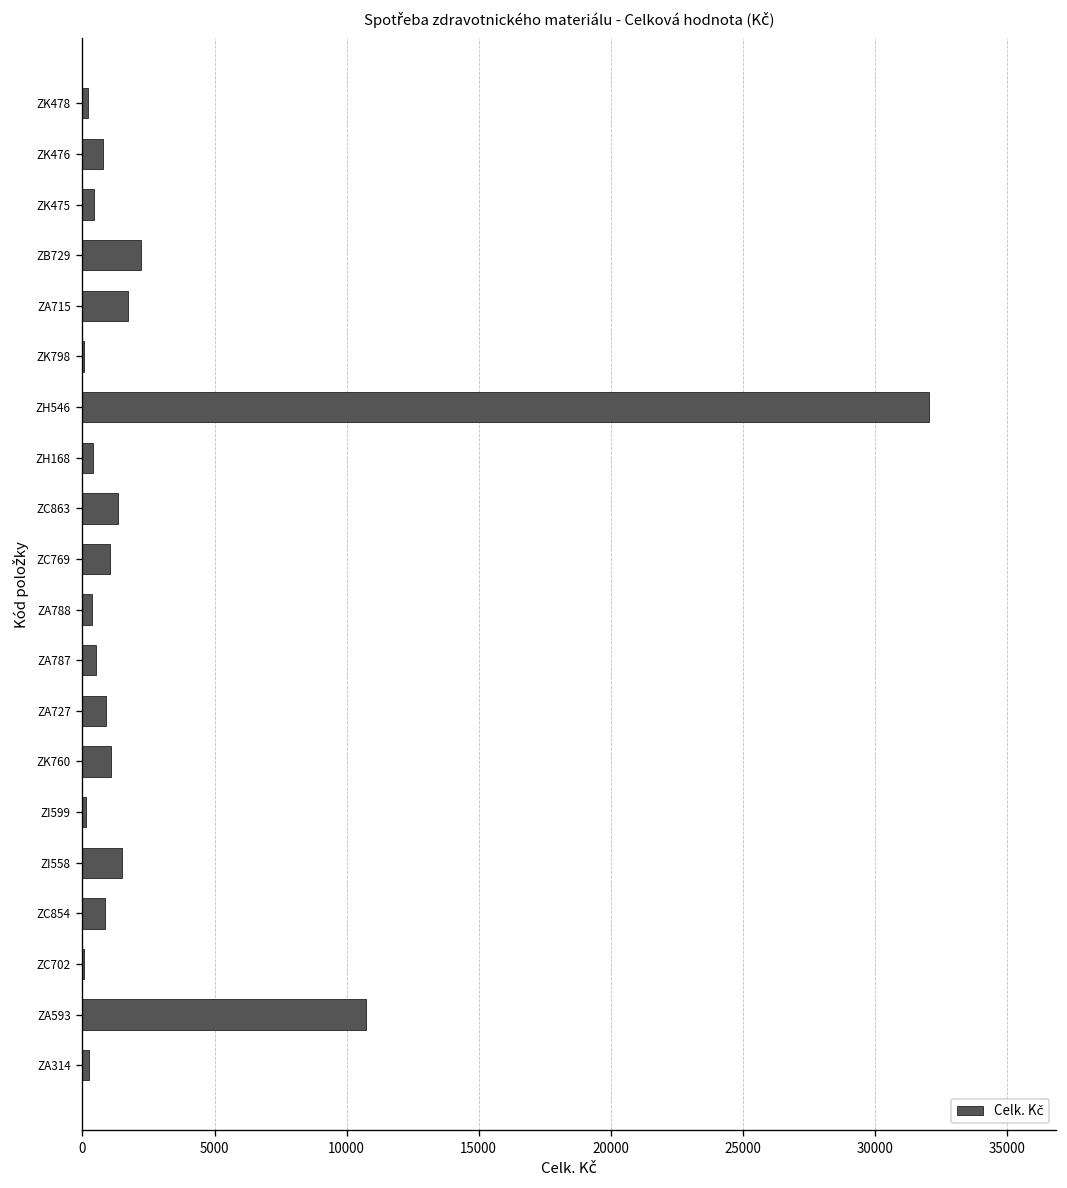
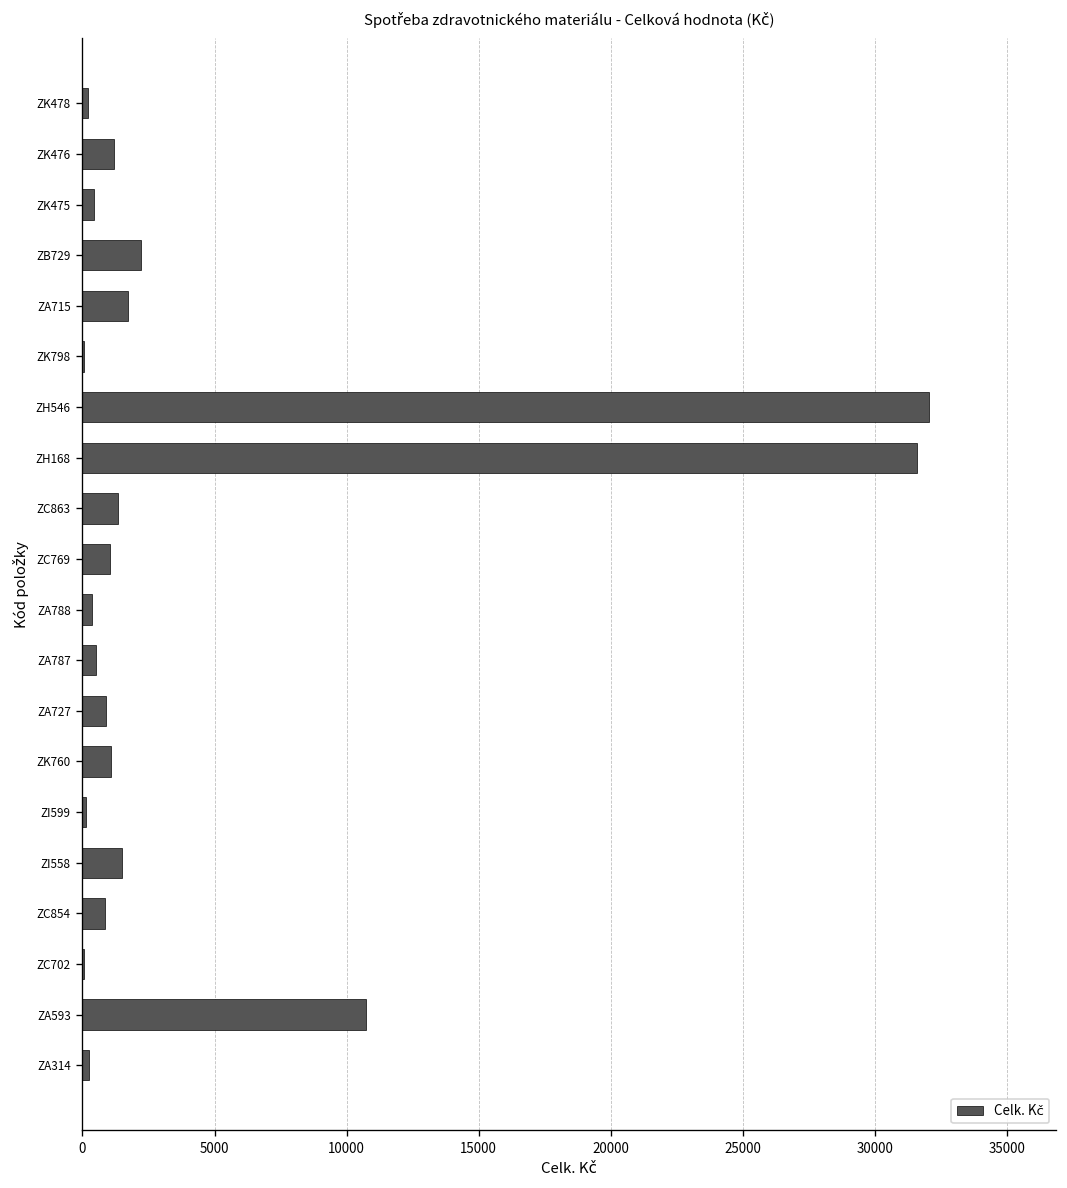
  {
    "ZK478": 200,
-   "ZK476": 800,
+   "ZK476": 1200,
    "ZK475": 500,
    "ZB729": 2200,
    "ZA715": 1700,
    "ZH546": 32100,
-   "ZH168": 400,
+   "ZH168": 31600,
    "ZC863": 1400,
    "ZC769": 1000,
    "ZA788": 400,
    "ZA787": 500,
    "ZA727": 900,
    "ZK760": 1100,
    "ZI599": 100,
    "ZI558": 1500,
    "ZC854": 800,
    "ZA593": 10700,
    "ZA314": 300
  }
